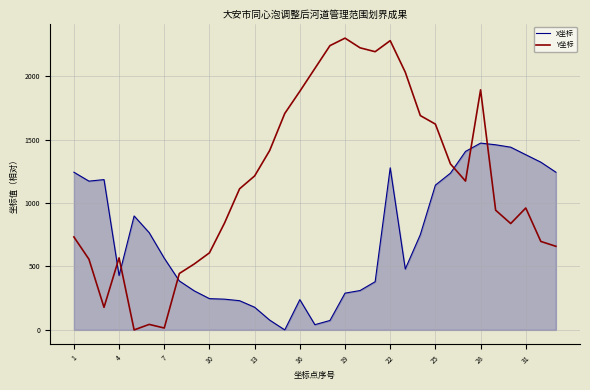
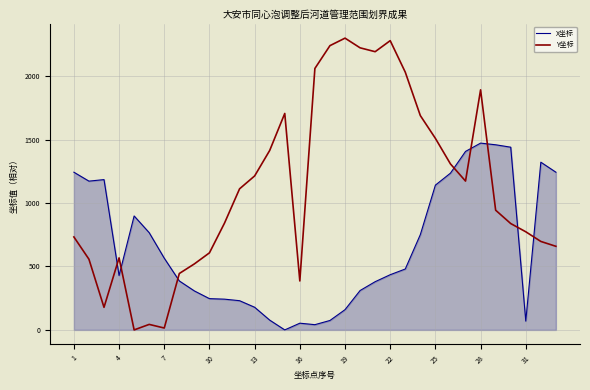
  {
    "X坐标": {
      "1": 1240,
      "4": 430,
      "7": 570,
      "10": 250,
      "13": 180,
-     "16": 240,
-     "19": 290,
-     "22": 1280,
+     "16": 50,
+     "19": 160,
+     "22": 430,
      "25": 1140,
      "28": 1470,
-     "31": 1380
+     "31": 70
    },
    "Y坐标": {
      "1": 730,
      "4": 570,
      "7": 10,
      "10": 610,
      "13": 1210,
-     "16": 1880,
+     "16": 390,
      "19": 2300,
      "22": 2280,
-     "25": 1620,
+     "25": 1510,
      "28": 1890,
-     "31": 960
+     "31": 770
    }
  }
